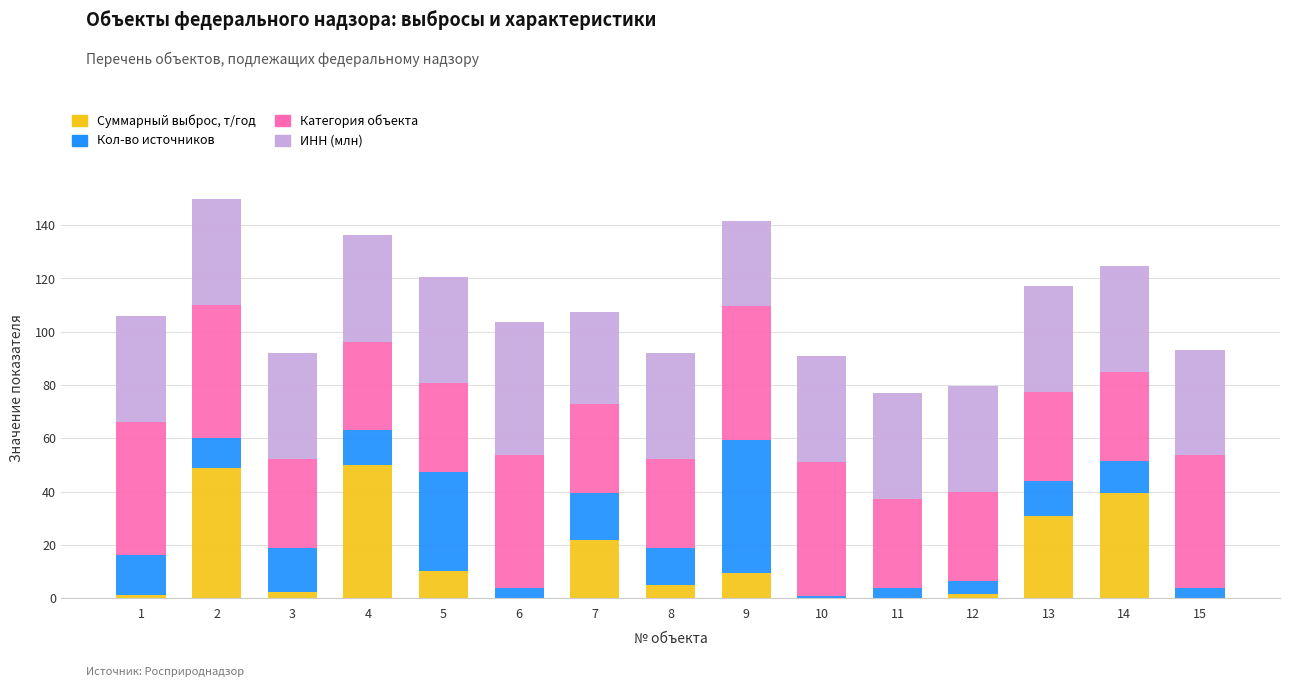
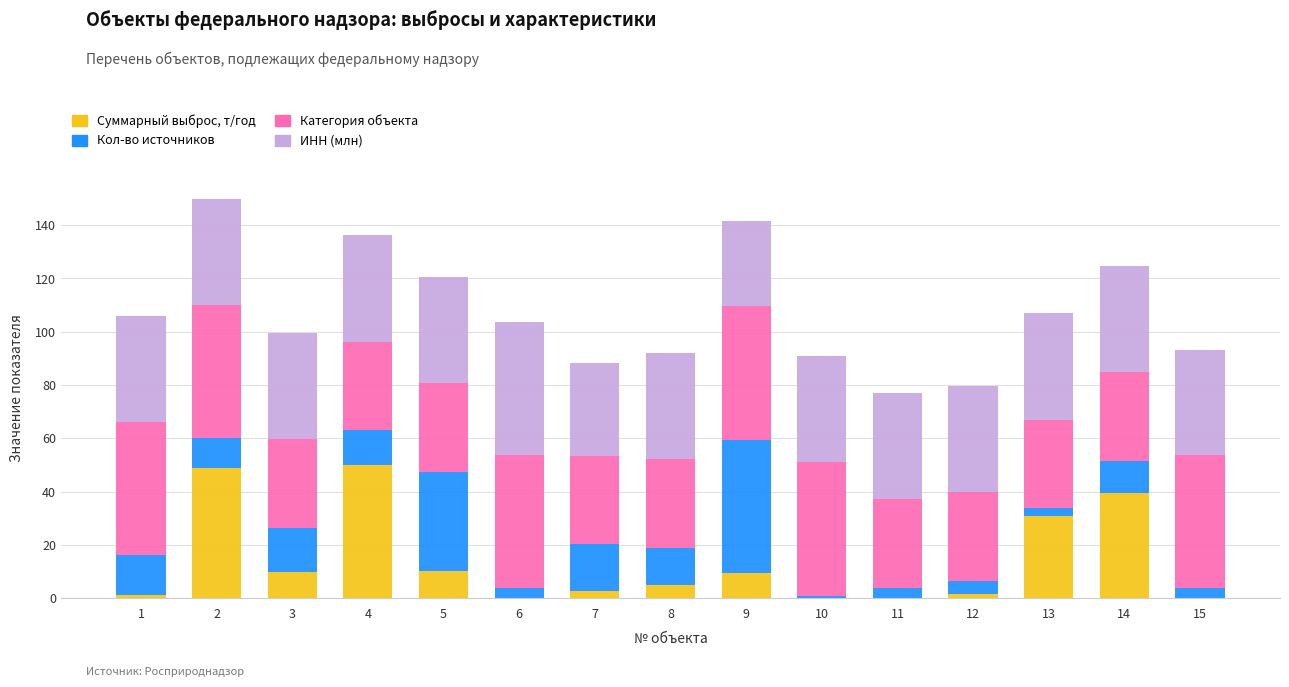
  {
    "Суммарный выброс, т/год": {
      "1": 1,
      "2": 49,
-     "3": 2,
+     "3": 10,
      "4": 50,
      "5": 10,
-     "7": 22,
+     "7": 3,
      "8": 5,
      "9": 9,
      "12": 2,
      "13": 31,
      "14": 39
    },
    "Кол-во источников": {
      "1": 15,
      "2": 11,
      "3": 17,
      "4": 13,
      "5": 37,
      "6": 4,
      "7": 18,
      "8": 14,
      "9": 50,
      "11": 4,
      "12": 5,
-     "13": 13,
+     "13": 3,
      "14": 12,
      "15": 4
    },
    "Категория объекта": {
      "1": 50,
      "2": 50,
      "3": 33,
      "4": 33,
      "5": 33,
      "6": 50,
      "7": 33,
      "8": 33,
      "9": 50,
      "10": 50,
      "11": 33,
      "12": 33,
      "13": 33,
      "14": 33,
      "15": 50
    },
    "ИНН (млн)": {
      "1": 40,
      "2": 40,
      "3": 40,
      "4": 40,
      "5": 40,
      "6": 50,
      "7": 35,
      "8": 40,
      "9": 32,
      "10": 40,
      "11": 40,
      "12": 40,
      "13": 40,
      "14": 40,
      "15": 40
    }
  }
